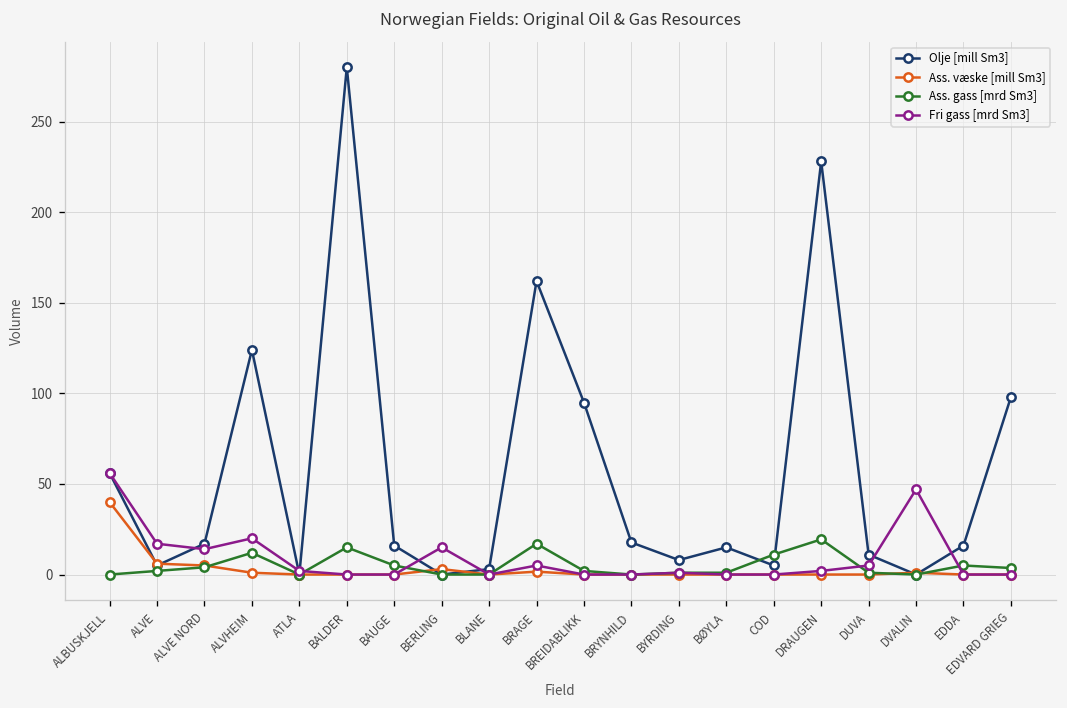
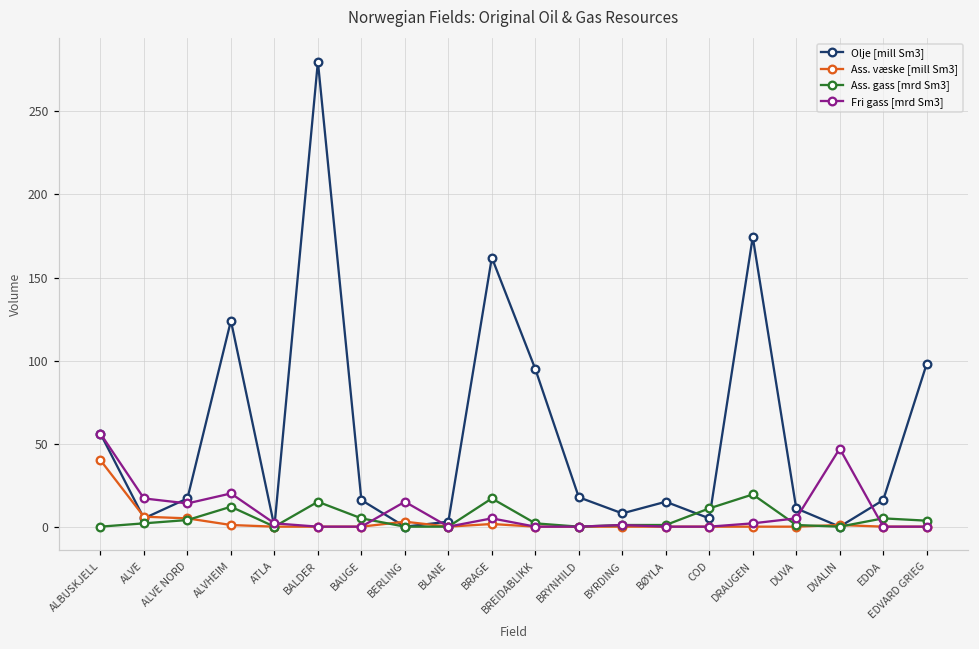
  {
    "Olje [mill Sm3]": {
      "ALVE NORD": 17,
      "ALVHEIM": 124,
      "BALDER": 280,
      "BAUGE": 16,
      "BLANE": 3,
      "BRAGE": 162,
      "BREIDABLIKK": 95,
      "BRYNHILD": 18,
      "BYRDING": 8,
      "BØYLA": 15,
      "COD": 5,
-     "DRAUGEN": 228,
+     "DRAUGEN": 174,
      "DUVA": 11,
      "EDDA": 16,
      "EDVARD GRIEG": 98
    },
    "Ass. væske [mill Sm3]": {
      "ALBUSKJELL": 40,
      "ALVHEIM": 1,
      "BERLING": 3,
      "BRAGE": 2,
      "DRAUGEN": 0
    },
    "Ass. gass [mrd Sm3]": {
      "ALBUSKJELL": 0,
      "ALVE": 2,
      "ALVHEIM": 12,
      "BALDER": 15,
      "BAUGE": 5,
      "BRAGE": 17,
      "BREIDABLIKK": 2,
      "COD": 11,
      "DRAUGEN": 19,
      "EDDA": 5,
      "EDVARD GRIEG": 4
    },
    "Fri gass [mrd Sm3]": {
      "ALVE": 17,
      "ALVE NORD": 14,
      "ALVHEIM": 20,
      "ATLA": 2,
      "BERLING": 15,
      "BRAGE": 5,
      "DRAUGEN": 2,
      "DUVA": 5,
      "DVALIN": 47
    }
  }
